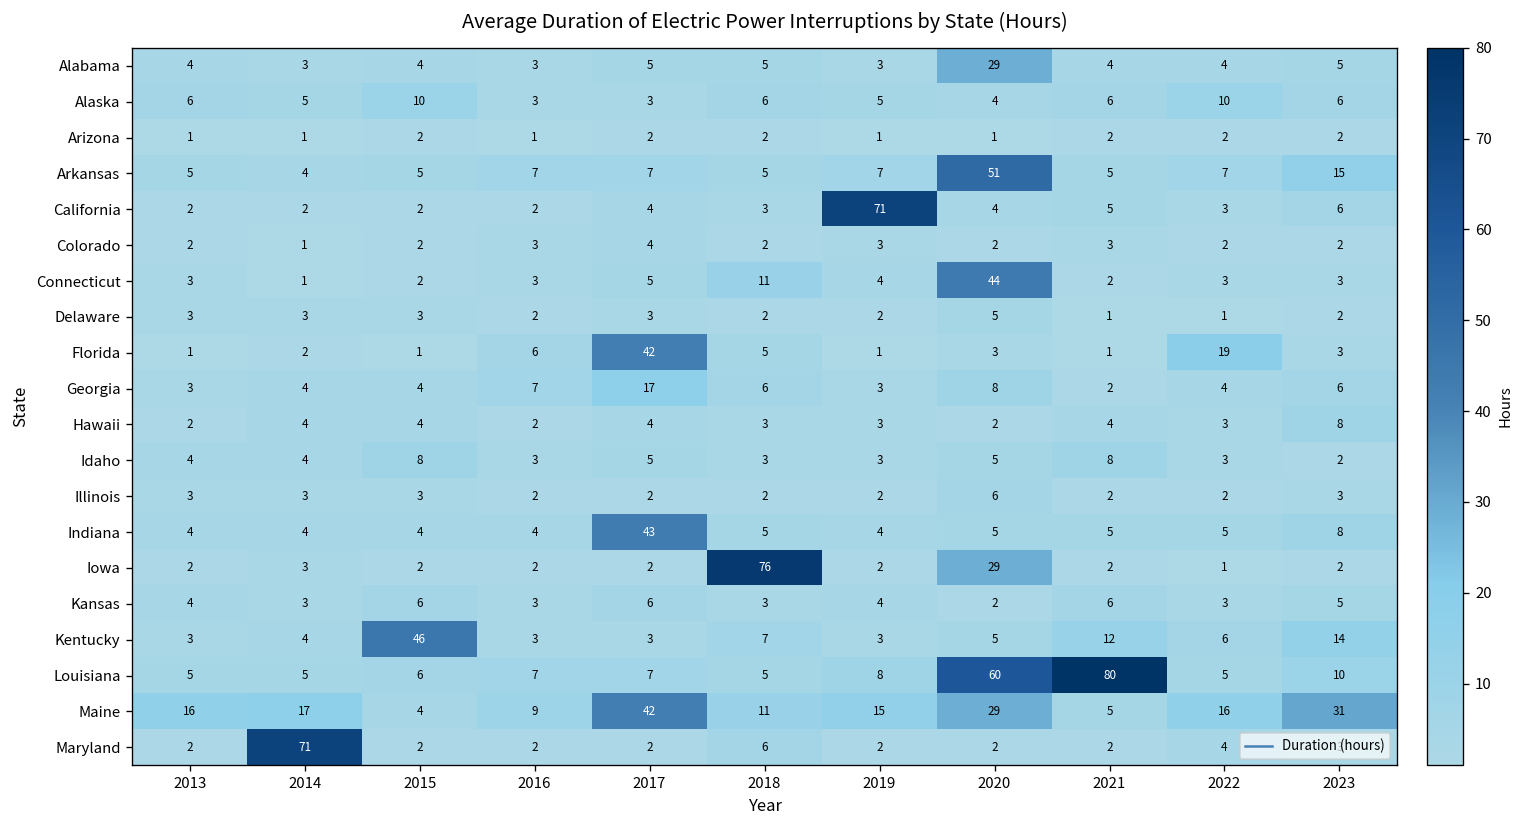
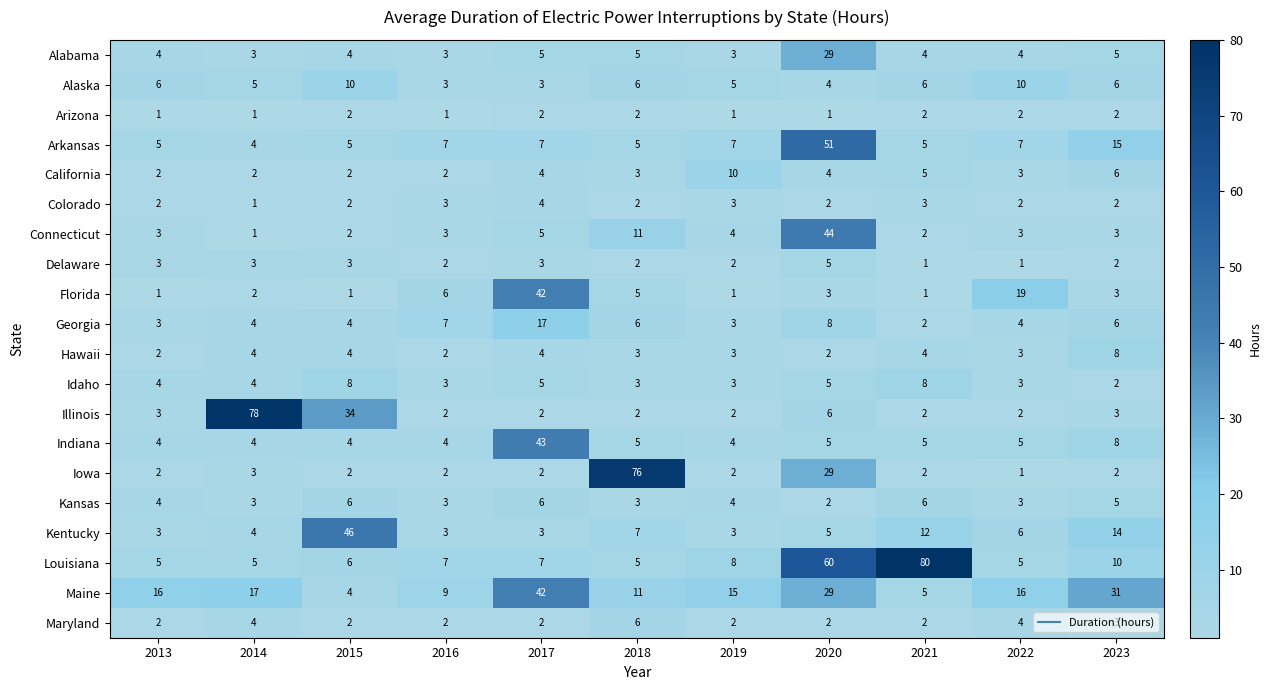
  {
    "California": {
      "2013": 2,
      "2014": 2,
      "2015": 2,
      "2016": 2,
      "2017": 4,
      "2018": 3,
-     "2019": 71,
+     "2019": 10,
      "2020": 4,
      "2021": 5,
      "2022": 3,
      "2023": 6
    },
    "Illinois": {
      "2013": 3,
-     "2014": 3,
-     "2015": 3,
+     "2014": 78,
+     "2015": 34,
      "2016": 2,
      "2017": 2,
      "2018": 2,
      "2019": 2,
      "2020": 6,
      "2021": 2,
      "2022": 2,
      "2023": 3
    },
    "Maryland": {
      "2013": 2,
-     "2014": 71,
+     "2014": 4,
      "2015": 2,
      "2016": 2,
      "2017": 2,
      "2018": 6,
      "2019": 2,
      "2020": 2,
      "2021": 2,
      "2022": 4
    }
  }
